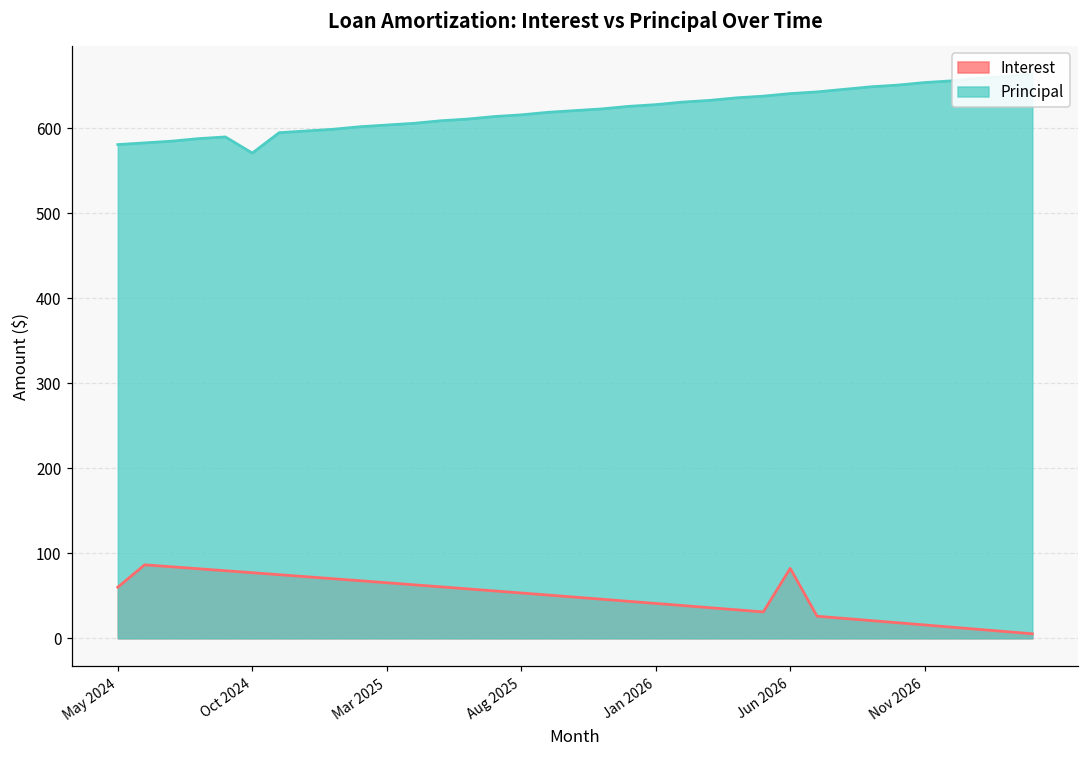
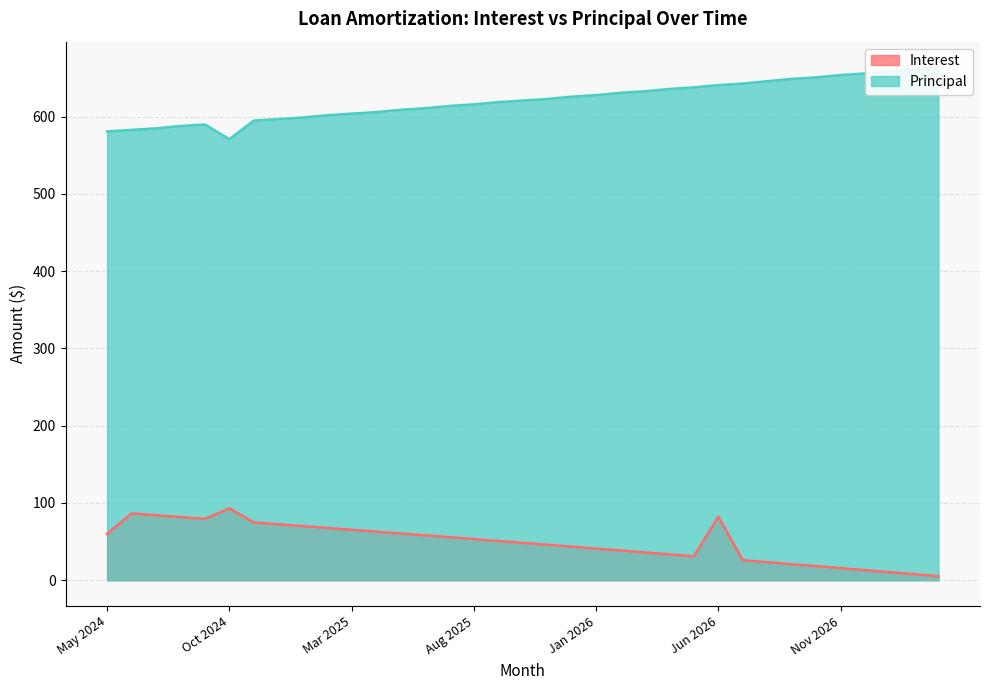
  {
    "Interest": {
      "May 2024": 60,
-     "Oct 2024": 80,
+     "Oct 2024": 90,
      "Mar 2025": 70,
      "Aug 2025": 50,
      "Jan 2026": 40,
      "Jun 2026": 80,
      "Nov 2026": 20
    },
    "Principal": {
      "May 2024": 580,
      "Oct 2024": 570,
      "Mar 2025": 600,
      "Aug 2025": 620,
      "Jan 2026": 630,
      "Jun 2026": 640,
      "Nov 2026": 650
    }
  }
